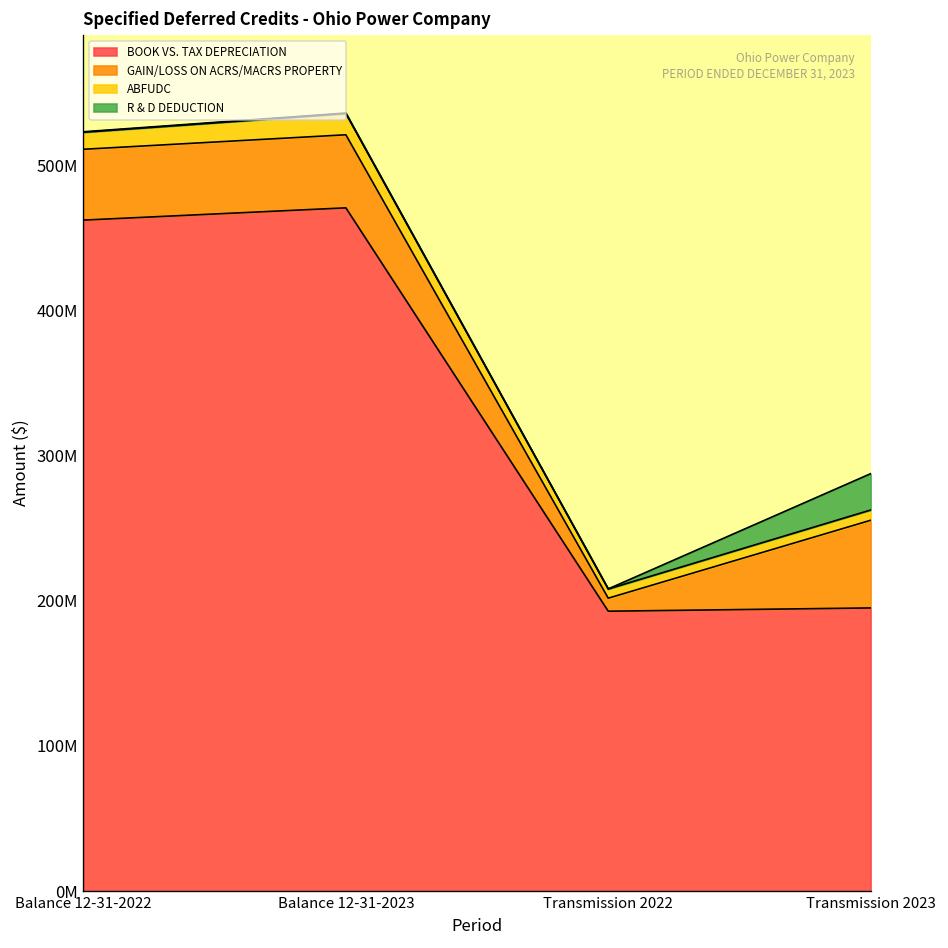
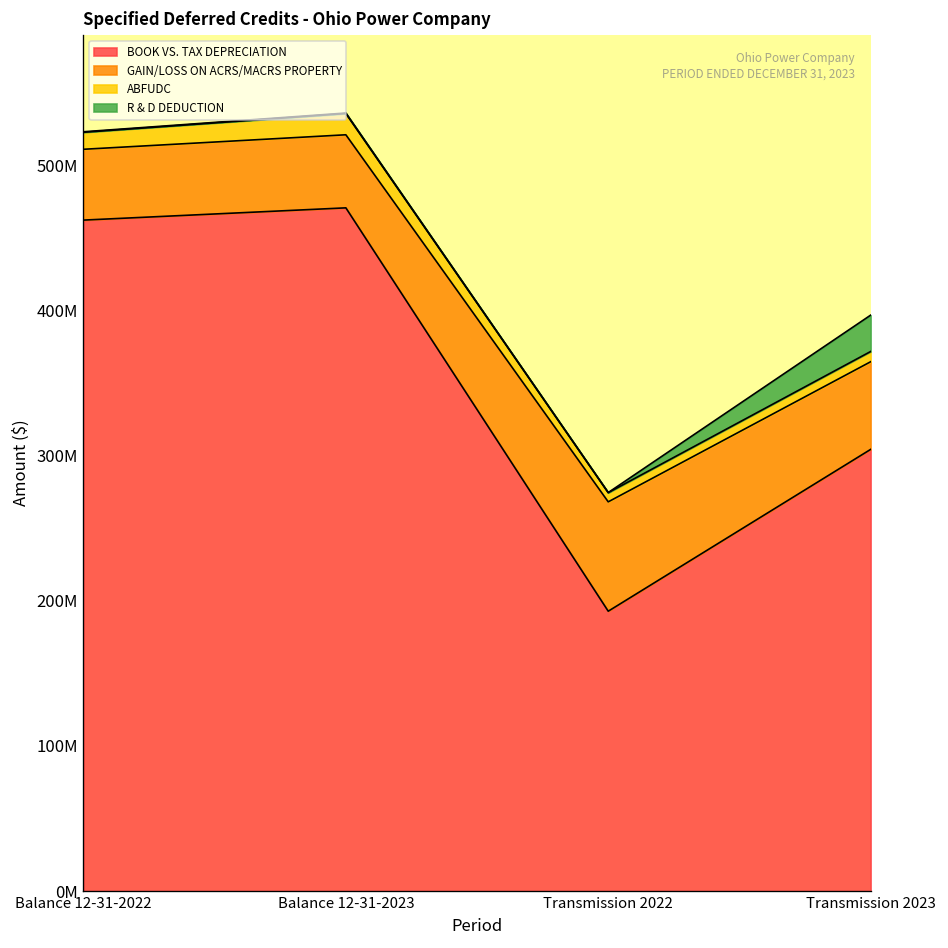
  {
    "BOOK VS. TAX DEPRECIATION": {
      "Balance 12-31-2022": 462000000,
      "Balance 12-31-2023": 471000000,
      "Transmission 2022": 193000000,
-     "Transmission 2023": 195000000
+     "Transmission 2023": 304000000
    },
    "GAIN/LOSS ON ACRS/MACRS PROPERTY": {
      "Balance 12-31-2022": 49000000,
      "Balance 12-31-2023": 50000000,
-     "Transmission 2022": 9000000,
+     "Transmission 2022": 75000000,
      "Transmission 2023": 60000000
    },
    "ABFUDC": {
      "Transmission 2023": 7000000
    },
    "R & D DEDUCTION": {
      "Transmission 2023": 25000000
    }
  }
